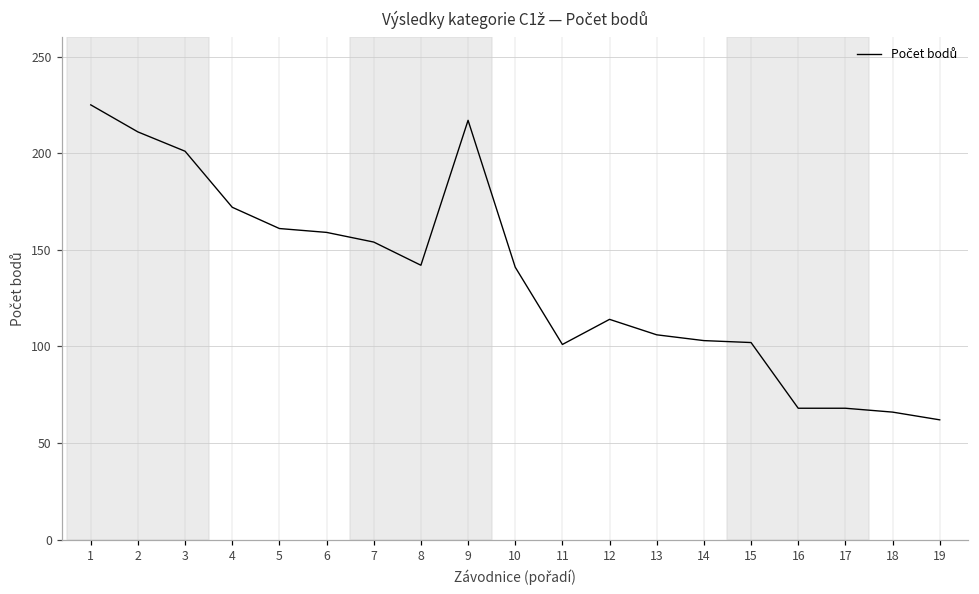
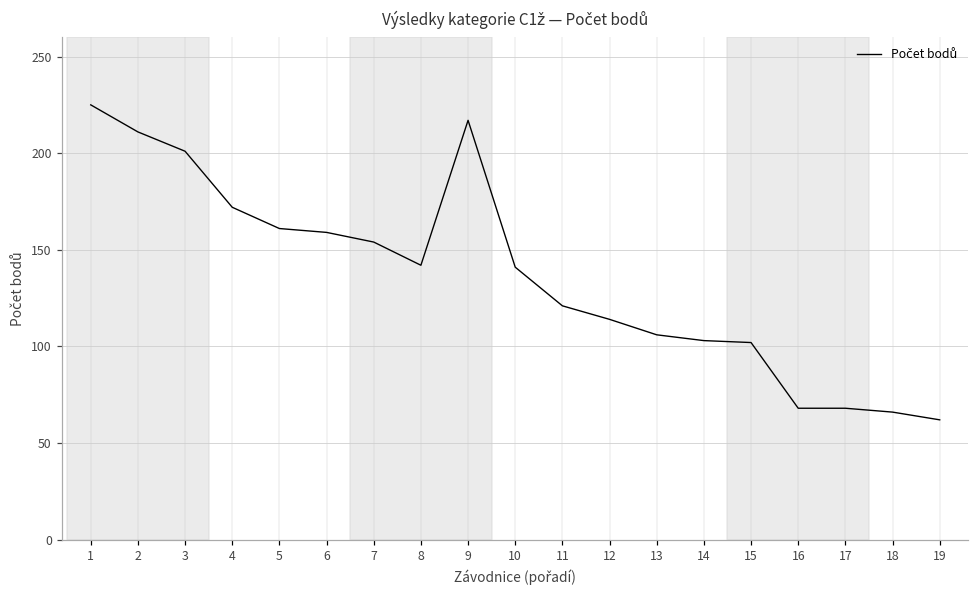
  {
    "1": 225,
    "2": 211,
    "3": 201,
    "4": 172,
    "5": 161,
    "6": 159,
    "7": 154,
    "8": 142,
    "9": 217,
    "10": 141,
-   "11": 101,
+   "11": 121,
    "12": 114,
    "13": 106,
    "14": 103,
    "15": 102,
    "16": 68,
    "17": 68,
    "18": 66,
    "19": 62
  }
